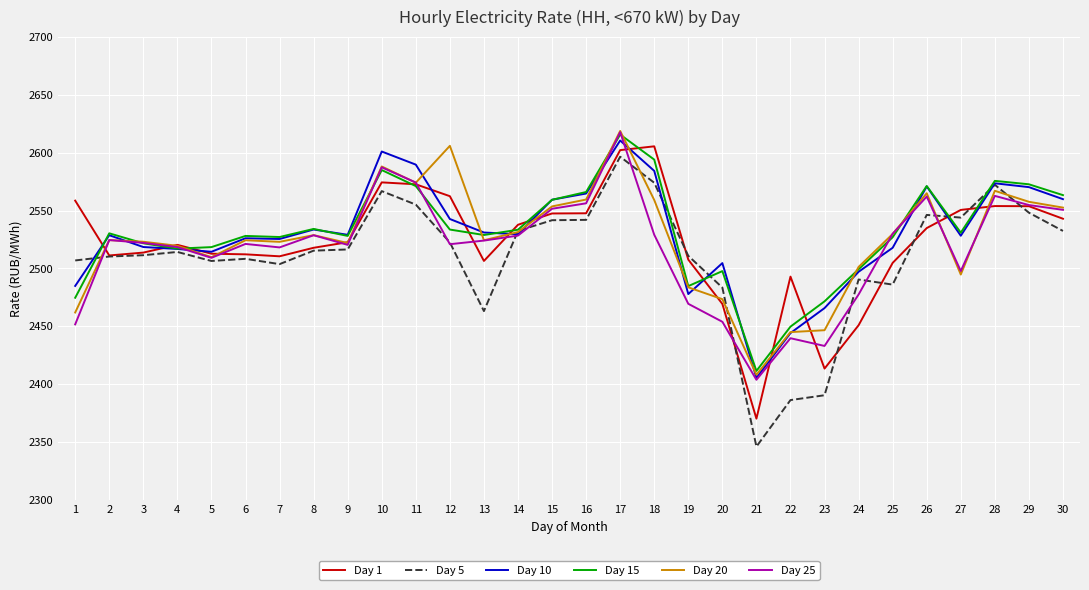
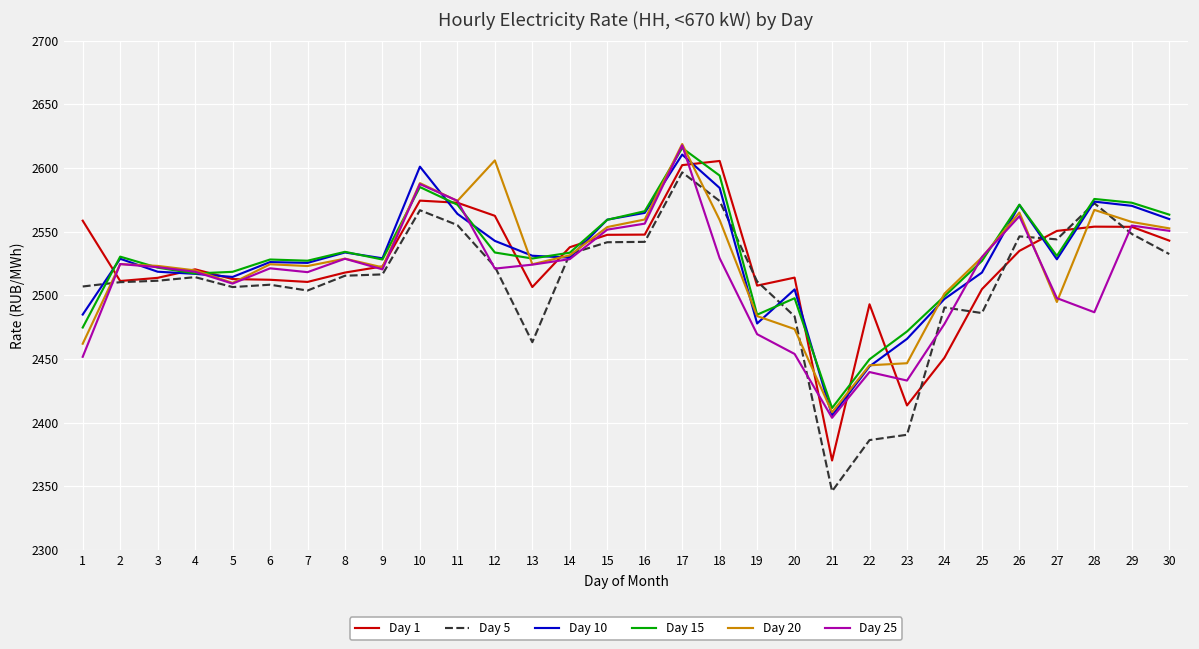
  {
    "Day 1": {
      "1": 2559,
      "3": 2514,
      "6": 2512,
      "7": 2511,
      "8": 2518,
      "10": 2574,
      "12": 2562,
      "13": 2507,
      "14": 2538,
      "15": 2548,
      "16": 2548,
      "17": 2602,
      "18": 2606,
      "19": 2508,
-     "20": 2469,
+     "20": 2514,
      "21": 2370,
      "22": 2493,
      "23": 2414,
      "24": 2451,
      "25": 2505,
      "26": 2535,
      "27": 2551,
      "28": 2554,
      "30": 2543
    },
    "Day 5": {
      "1": 2507,
      "3": 2511,
      "4": 2514,
      "5": 2506,
      "6": 2508,
      "7": 2504,
      "8": 2515,
      "9": 2516,
      "10": 2567,
      "11": 2555,
      "13": 2463,
      "15": 2542,
      "16": 2542,
      "17": 2597,
      "18": 2574,
      "19": 2511,
      "20": 2484,
      "21": 2346,
      "22": 2386,
      "23": 2391,
      "24": 2490,
      "25": 2486,
      "26": 2546,
      "27": 2544,
      "29": 2548,
      "30": 2532
    },
    "Day 10": {
      "1": 2485,
      "3": 2519,
      "10": 2601,
-     "11": 2590,
+     "11": 2564,
      "12": 2543,
      "17": 2611,
      "18": 2584,
      "19": 2478,
      "20": 2505,
      "23": 2466,
      "25": 2518,
      "27": 2528,
      "29": 2570,
      "30": 2560
    },
    "Day 15": {
      "1": 2475,
      "5": 2518,
      "10": 2585,
      "12": 2534,
      "18": 2594,
      "20": 2498,
      "21": 2411,
      "22": 2450,
      "23": 2472,
      "25": 2527,
      "27": 2531,
      "29": 2573,
      "30": 2563
    },
    "Day 20": {
      "1": 2462,
      "7": 2523,
      "12": 2606,
      "16": 2560,
      "18": 2559,
      "20": 2473,
      "21": 2408,
      "23": 2447,
      "26": 2565,
      "27": 2495,
      "28": 2567,
      "29": 2558
    },
    "Day 25": {
      "1": 2452,
      "6": 2521,
      "7": 2518,
      "16": 2556,
      "18": 2529,
      "19": 2469,
      "20": 2454,
      "22": 2440,
      "23": 2433,
      "24": 2478,
      "26": 2562,
      "27": 2498,
-     "28": 2563
+     "28": 2487
    }
  }
